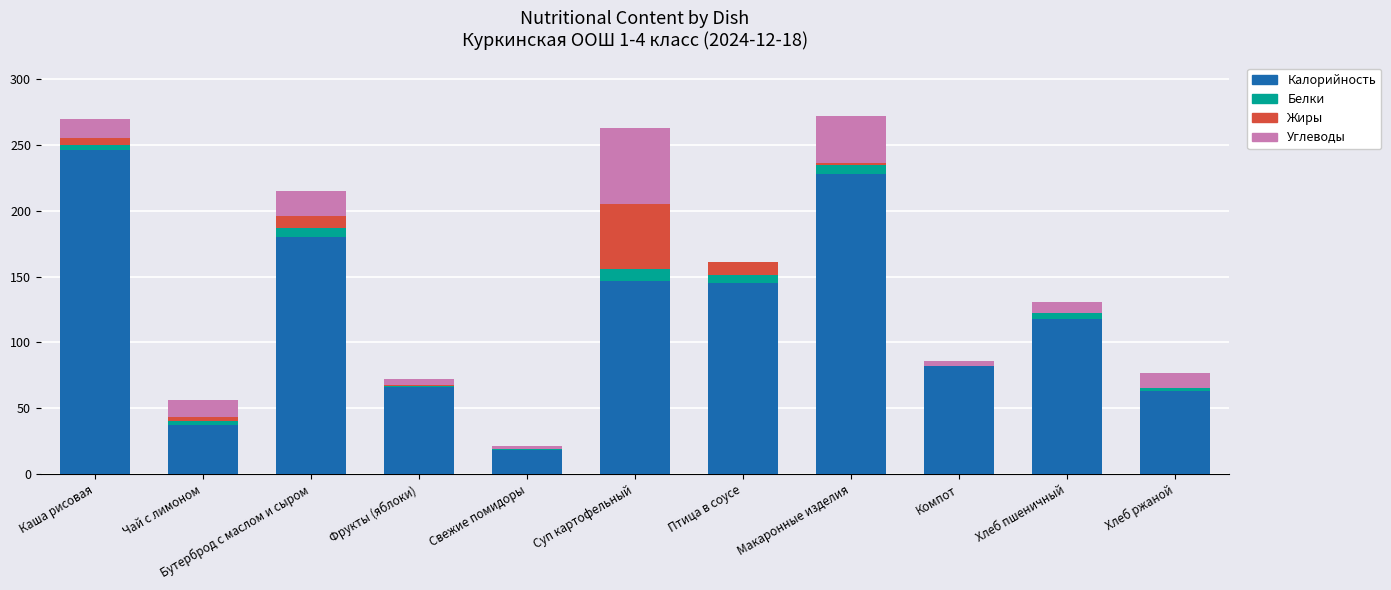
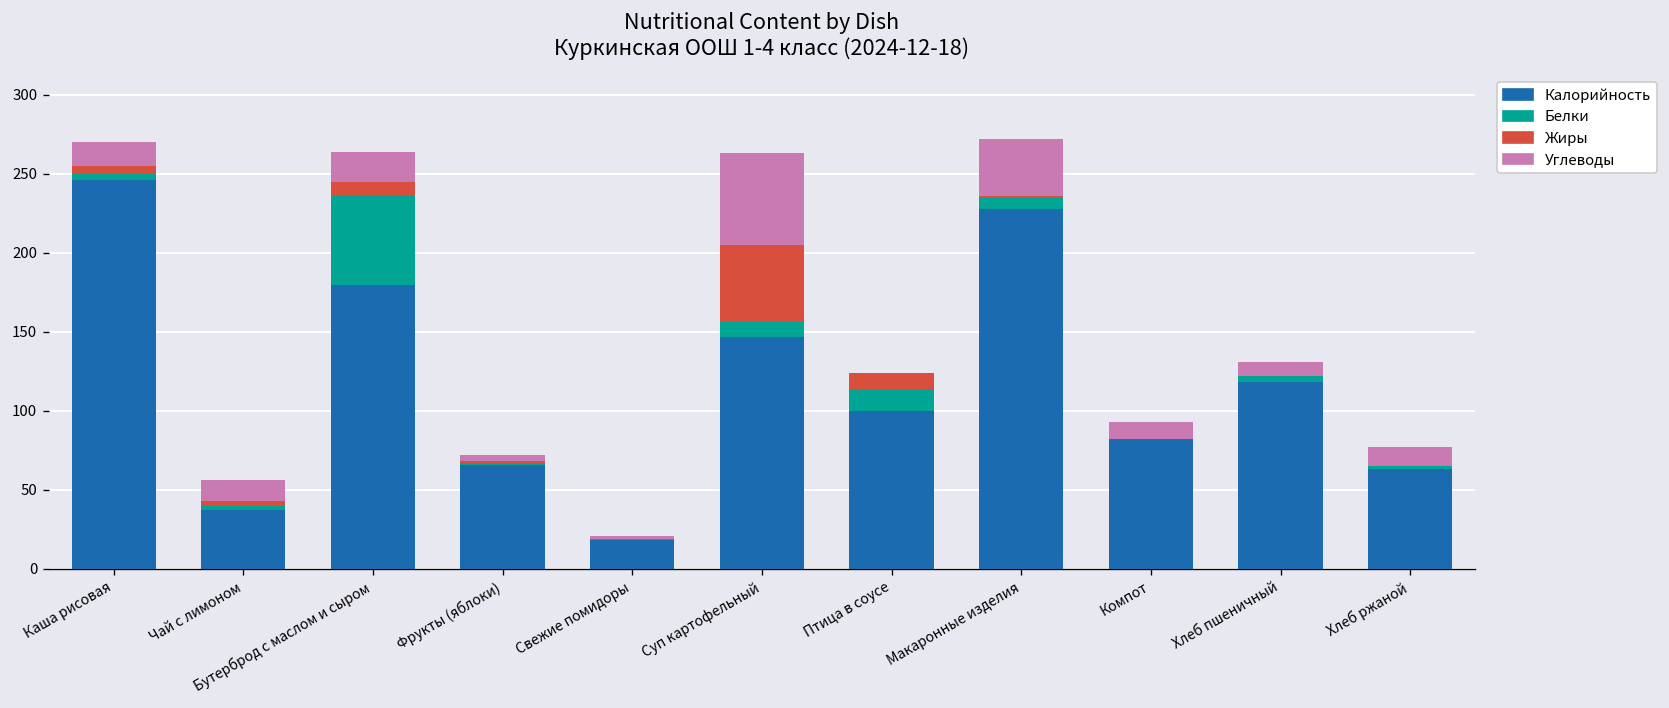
  {
    "Калорийность": {
      "Каша рисовая": 246,
      "Чай с лимоном": 37,
      "Бутерброд с маслом и сыром": 180,
      "Фрукты (яблоки)": 66,
      "Свежие помидоры": 18,
      "Суп картофельный": 147,
-     "Птица в соусе": 145,
+     "Птица в соусе": 100,
      "Макаронные изделия": 228,
      "Компот": 82,
      "Хлеб пшеничный": 118,
      "Хлеб ржаной": 63
    },
    "Белки": {
      "Каша рисовая": 4,
      "Чай с лимоном": 3,
-     "Бутерброд с маслом и сыром": 7,
+     "Бутерброд с маслом и сыром": 56,
      "Суп картофельный": 9,
-     "Птица в соусе": 6,
+     "Птица в соусе": 14,
      "Макаронные изделия": 7,
      "Компот": 0,
      "Хлеб пшеничный": 4,
      "Хлеб ржаной": 2
    },
    "Жиры": {
      "Каша рисовая": 5,
      "Чай с лимоном": 3,
      "Бутерброд с маслом и сыром": 9,
      "Свежие помидоры": 0,
      "Суп картофельный": 49,
      "Птица в соусе": 10,
      "Компот": 0,
      "Хлеб пшеничный": 0,
      "Хлеб ржаной": 0
    },
    "Углеводы": {
      "Каша рисовая": 15,
      "Чай с лимоном": 13,
      "Бутерброд с маслом и сыром": 19,
      "Фрукты (яблоки)": 4,
      "Свежие помидоры": 2,
      "Суп картофельный": 58,
      "Птица в соусе": 0,
      "Макаронные изделия": 36,
-     "Компот": 4,
+     "Компот": 11,
      "Хлеб пшеничный": 9,
      "Хлеб ржаной": 12
    }
  }
